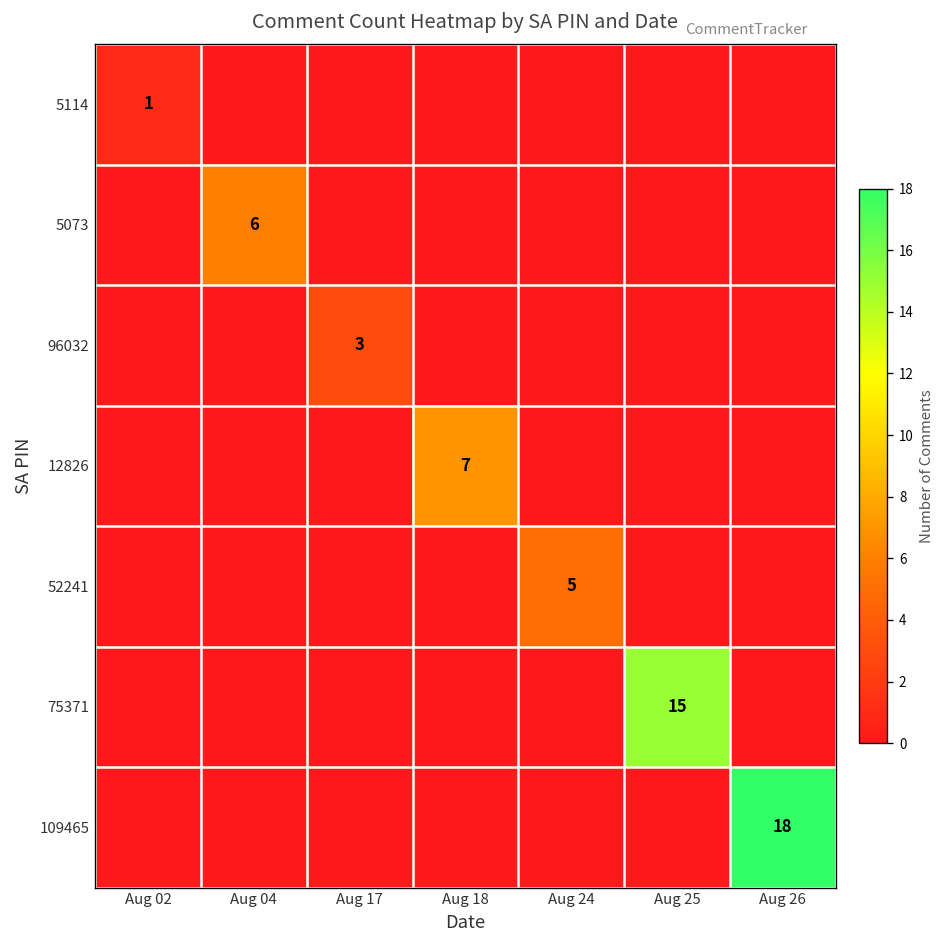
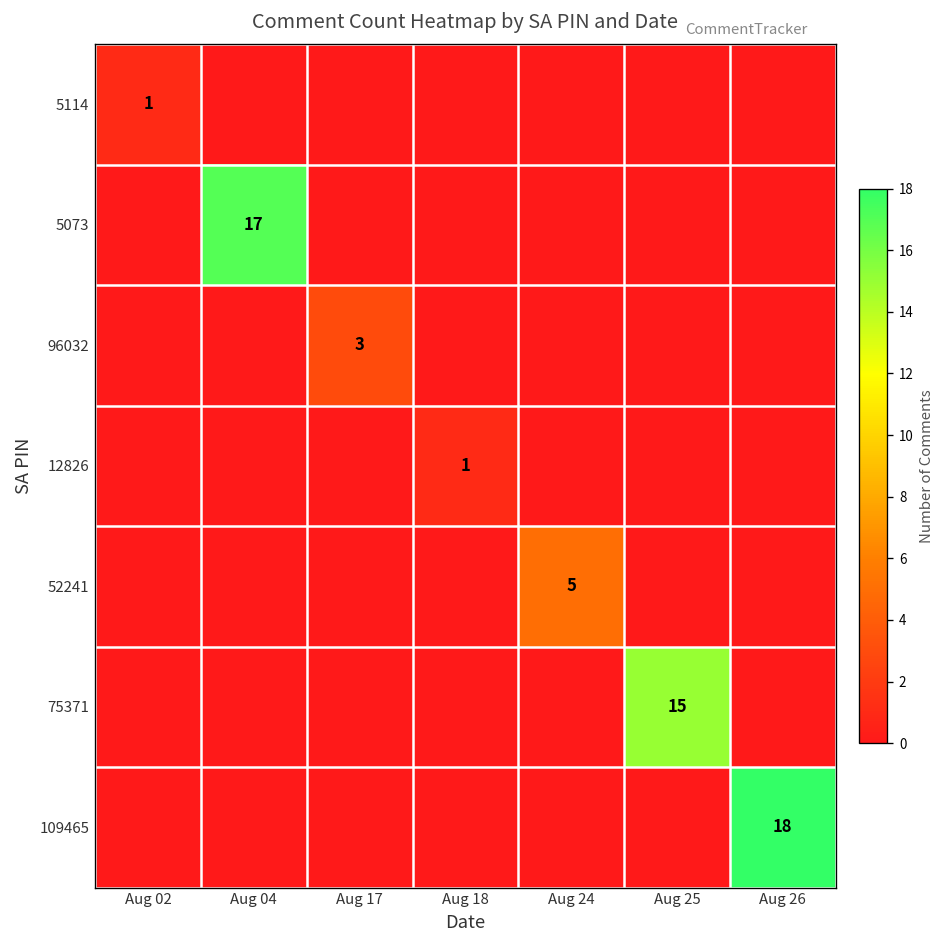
  {
    "5114": {
      "Aug 02": 1
    },
    "5073": {
-     "Aug 04": 6
+     "Aug 04": 17
    },
    "96032": {
      "Aug 17": 3
    },
    "12826": {
-     "Aug 18": 7
+     "Aug 18": 1
    },
    "52241": {
      "Aug 24": 5
    },
    "75371": {
      "Aug 25": 15
    },
    "109465": {
      "Aug 26": 18
    }
  }
